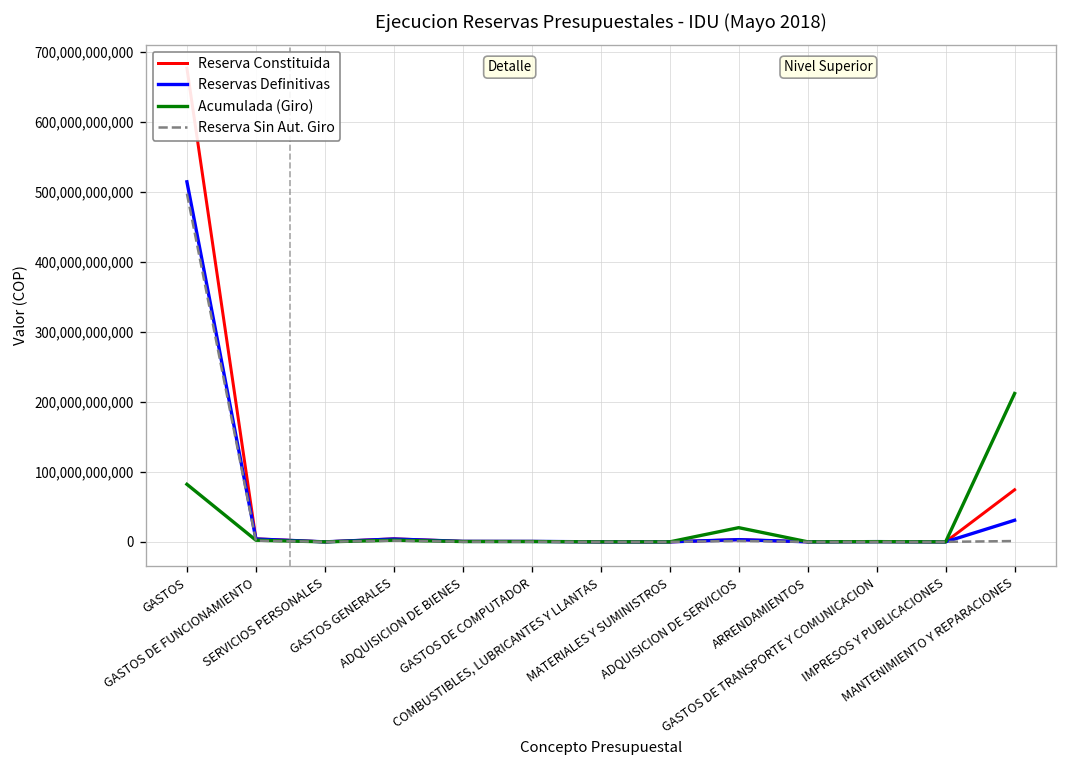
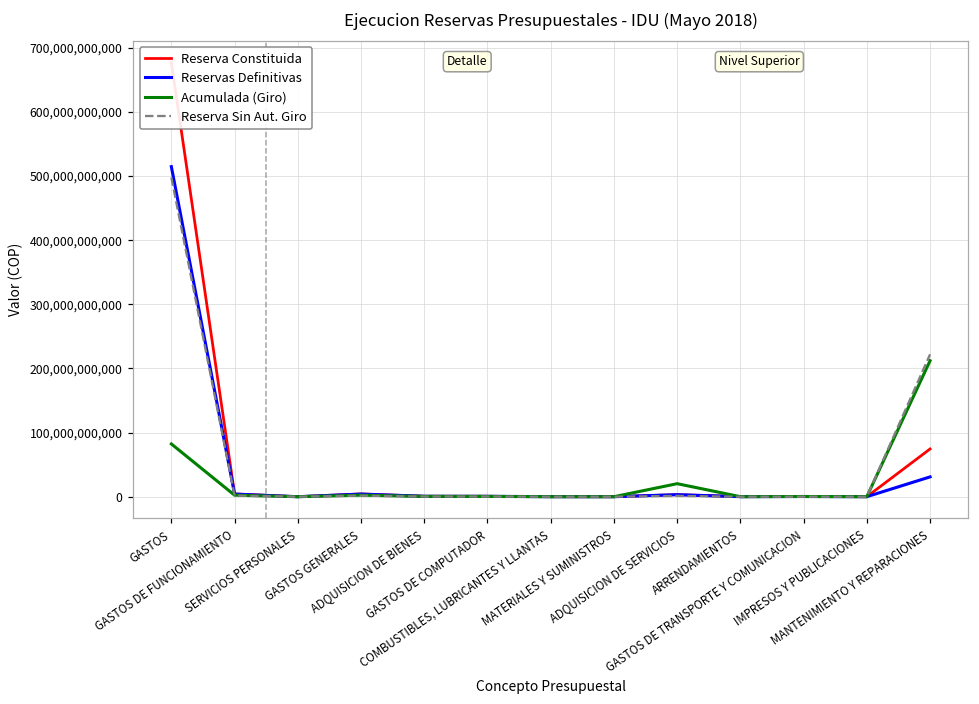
  {
    "Reserva Constituida": {
      "MANTENIMIENTO Y REPARACIONES": "70,000,000,000"
    },
    "Reservas Definitivas": {
      "GASTOS": "510,000,000,000",
      "MANTENIMIENTO Y REPARACIONES": "30,000,000,000"
    },
    "Acumulada (Giro)": {
      "GASTOS": "80,000,000,000",
      "ADQUISICION DE SERVICIOS": "20,000,000,000",
      "MANTENIMIENTO Y REPARACIONES": "210,000,000,000"
    },
    "Reserva Sin Aut. Giro": {
      "GASTOS": "500,000,000,000",
-     "MANTENIMIENTO Y REPARACIONES": "0"
+     "MANTENIMIENTO Y REPARACIONES": "220,000,000,000"
    }
  }
